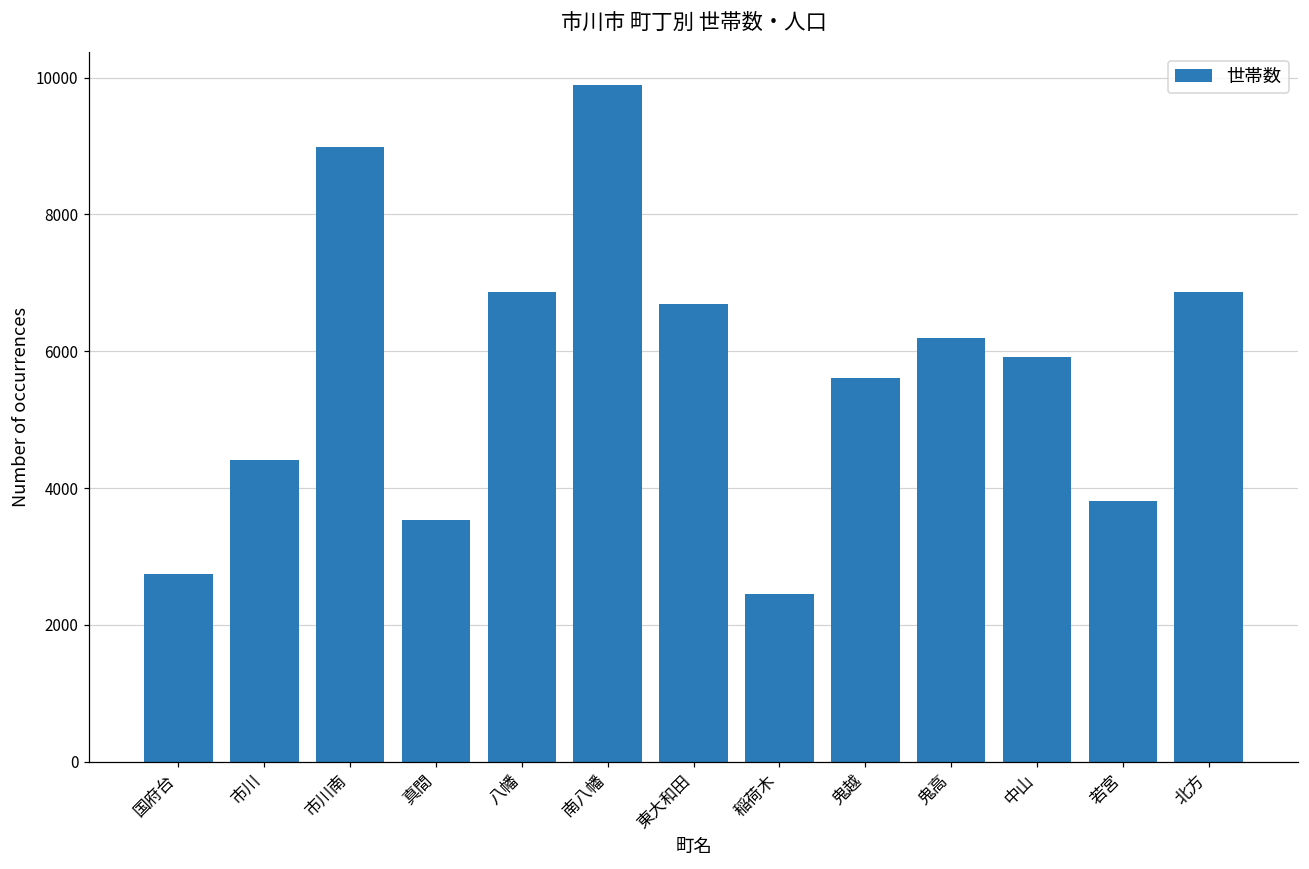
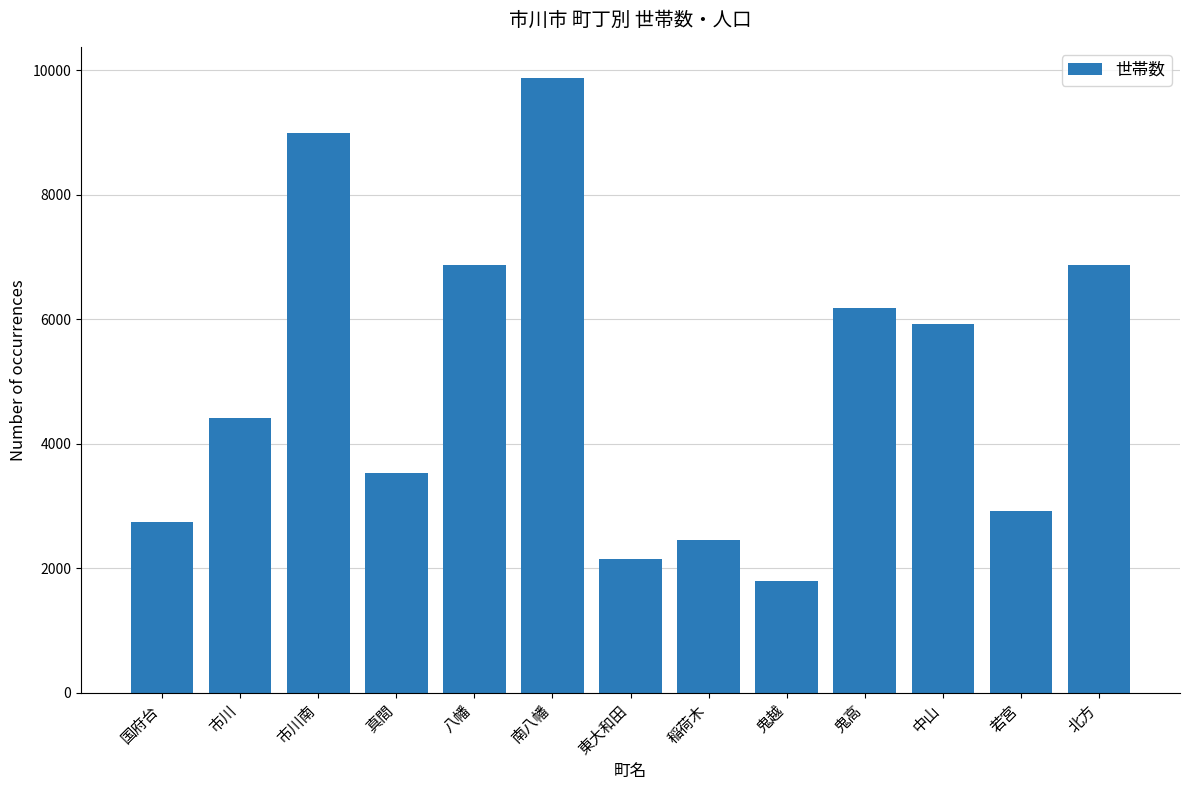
  {
    "国府台": 2700,
    "市川": 4400,
    "市川南": 9000,
    "真間": 3500,
    "八幡": 6900,
    "南八幡": 9900,
-   "東大和田": 6700,
+   "東大和田": 2200,
    "稲荷木": 2500,
-   "鬼越": 5600,
+   "鬼越": 1800,
    "鬼高": 6200,
    "中山": 5900,
-   "若宮": 3800,
+   "若宮": 2900,
    "北方": 6900
  }
